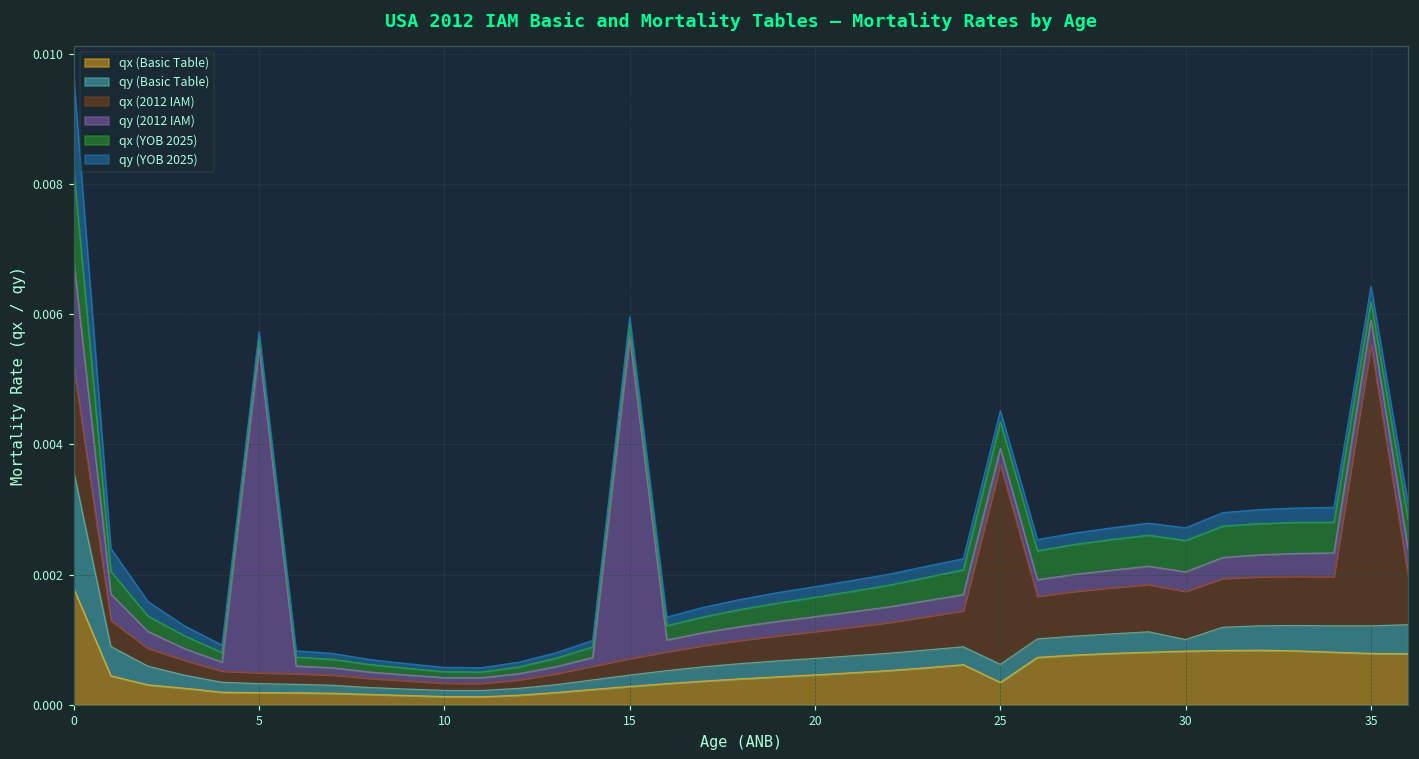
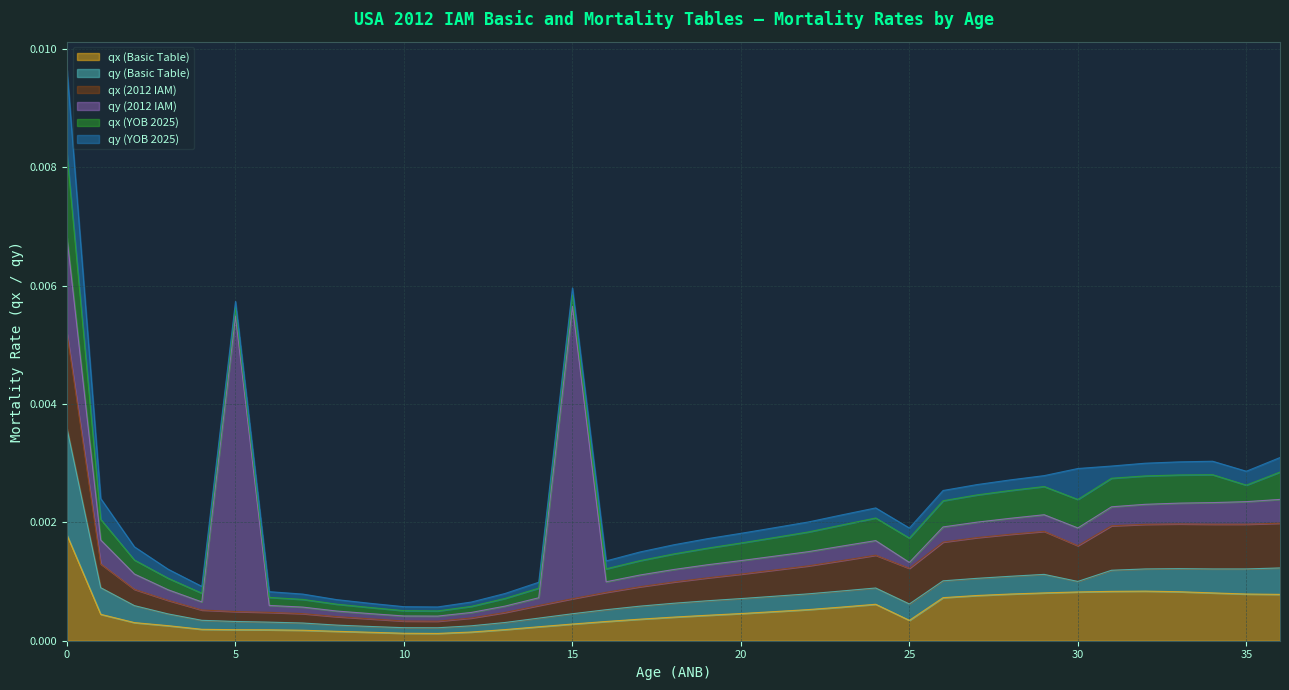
  {
    "qx (Basic Table)": {
      "0": 0.0018,
      "5": 0.0002,
      "10": 0.0001,
      "15": 0.0003,
      "20": 0.0005,
      "25": 0.0003,
      "30": 0.0008,
      "35": 0.0008
    },
    "qy (Basic Table)": {
      "0": 0.0018,
      "5": 0.0001,
      "10": 0.0001,
      "15": 0.0002,
      "20": 0.0003,
      "25": 0.0003,
      "30": 0.0002,
      "35": 0.0004
    },
    "qx (2012 IAM)": {
      "0": 0.0016,
      "5": 0.0002,
      "10": 0.0001,
      "15": 0.0003,
      "20": 0.0004,
-     "25": 0.0031,
-     "30": 0.0007,
-     "35": 0.0043
+     "25": 0.0006,
+     "30": 0.0006,
+     "35": 0.0008
    },
    "qy (2012 IAM)": {
      "0": 0.0016,
      "5": 0.0050,
      "10": 0.0001,
      "15": 0.0049,
      "20": 0.0002,
-     "25": 0.0003,
+     "25": 0.0001,
      "30": 0.0003,
      "35": 0.0004
    },
    "qx (YOB 2025)": {
      "0": 0.0014,
      "5": 0.0001,
      "10": 0.0001,
      "15": 0.0002,
      "20": 0.0003,
      "25": 0.0004,
      "30": 0.0005,
      "35": 0.0003
    },
    "qy (YOB 2025)": {
      "0": 0.0014,
      "5": 0.0001,
      "10": 0.0001,
      "15": 0.0001,
      "20": 0.0002,
      "25": 0.0002,
-     "30": 0.0002,
+     "30": 0.0005,
      "35": 0.0002
    }
  }
